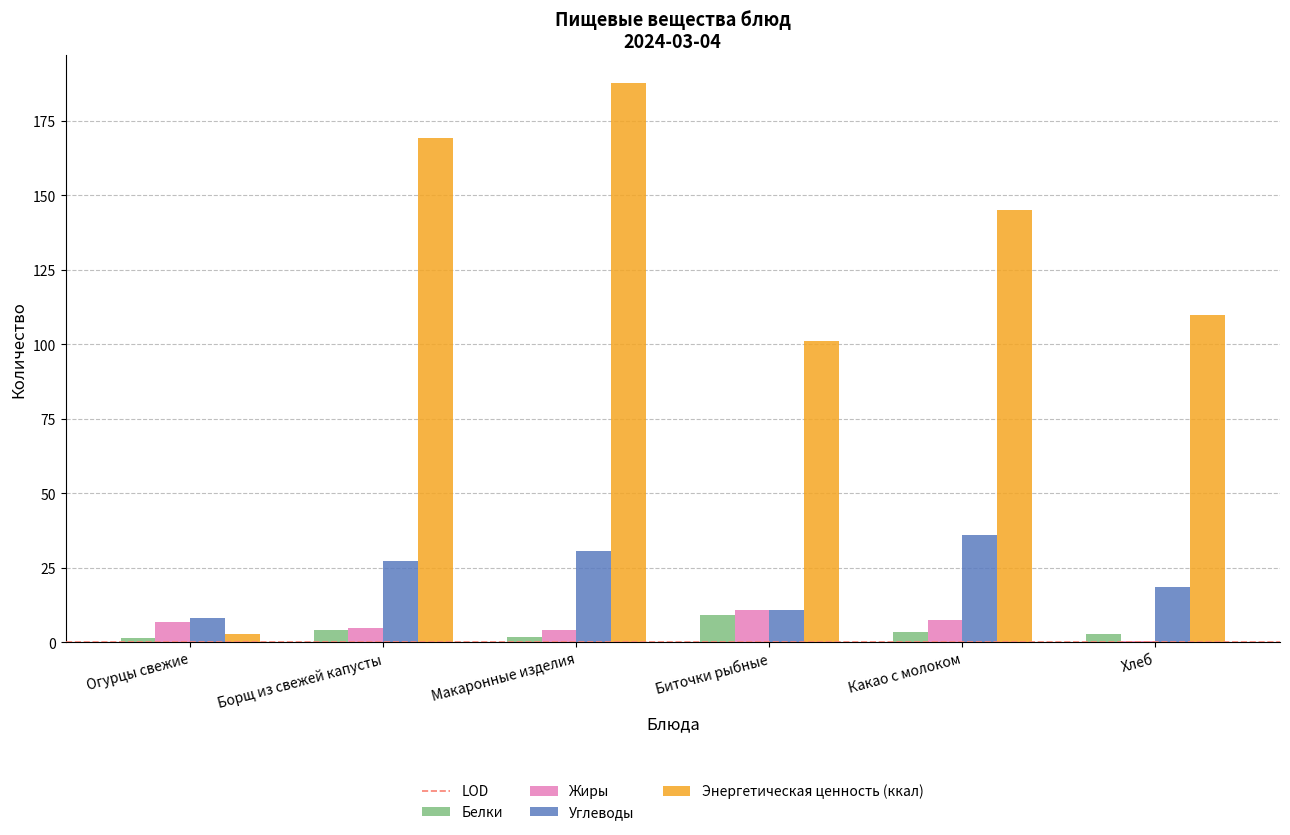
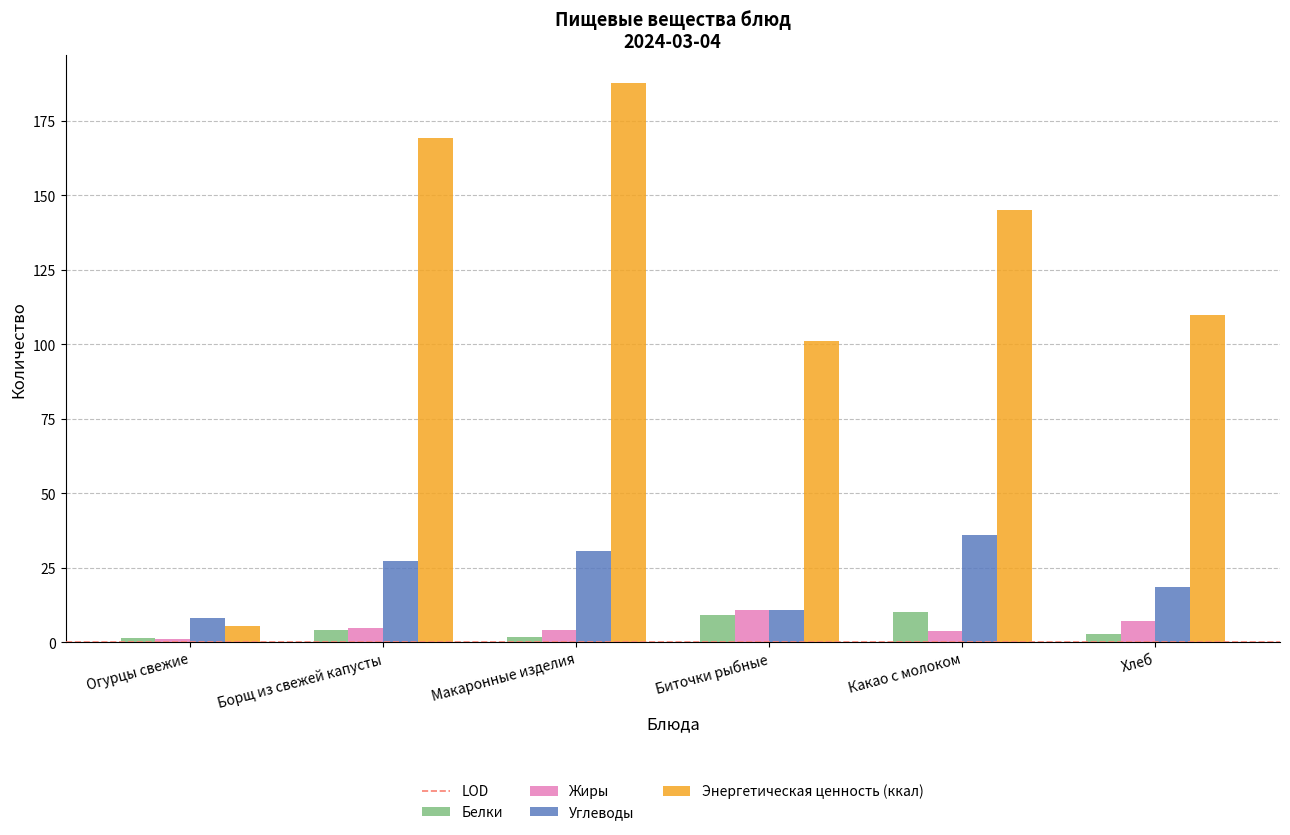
  {
    "Белки": {
      "Огурцы свежие": 2,
      "Борщ из свежей капусты": 4,
      "Макаронные изделия": 2,
      "Биточки рыбные": 9,
-     "Какао с молоком": 4,
+     "Какао с молоком": 10,
      "Хлеб": 3
    },
    "Жиры": {
-     "Огурцы свежие": 7,
+     "Огурцы свежие": 1,
      "Борщ из свежей капусты": 5,
      "Макаронные изделия": 4,
      "Биточки рыбные": 11,
-     "Какао с молоком": 8,
-     "Хлеб": 0
+     "Какао с молоком": 4,
+     "Хлеб": 7
    },
    "Углеводы": {
      "Огурцы свежие": 8,
      "Борщ из свежей капусты": 27,
      "Макаронные изделия": 31,
      "Биточки рыбные": 11,
      "Какао с молоком": 36,
      "Хлеб": 19
    },
    "Энергетическая ценность (ккал)": {
-     "Огурцы свежие": 3,
+     "Огурцы свежие": 6,
      "Борщ из свежей капусты": 169,
      "Макаронные изделия": 188,
      "Биточки рыбные": 101,
      "Какао с молоком": 145,
      "Хлеб": 110
    }
  }
